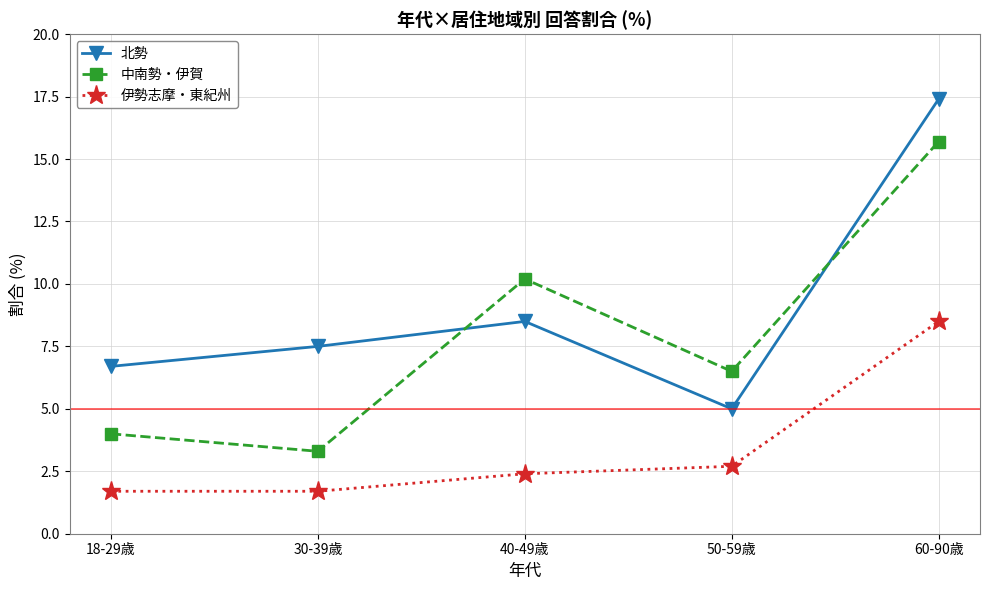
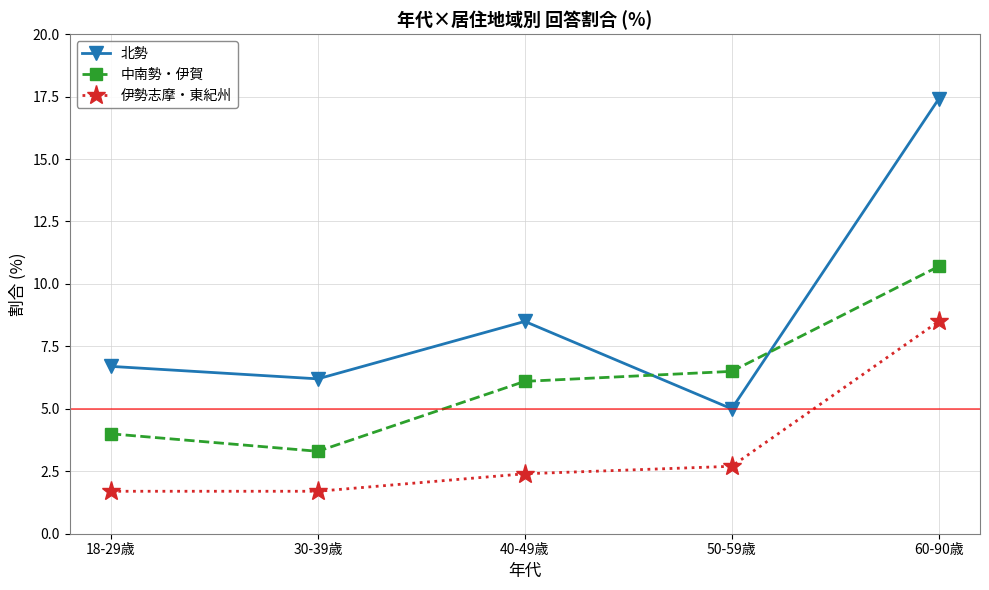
  {
    "北勢": {
      "18-29歳": 6.7,
-     "30-39歳": 7.5,
+     "30-39歳": 6.2,
      "40-49歳": 8.5,
      "50-59歳": 5.0,
      "60-90歳": 17.4
    },
    "中南勢・伊賀": {
      "18-29歳": 4.0,
      "30-39歳": 3.3,
-     "40-49歳": 10.2,
+     "40-49歳": 6.1,
      "50-59歳": 6.5,
-     "60-90歳": 15.7
+     "60-90歳": 10.7
    },
    "伊勢志摩・東紀州": {
      "18-29歳": 1.7,
      "30-39歳": 1.7,
      "40-49歳": 2.4,
      "50-59歳": 2.7,
      "60-90歳": 8.5
    }
  }
